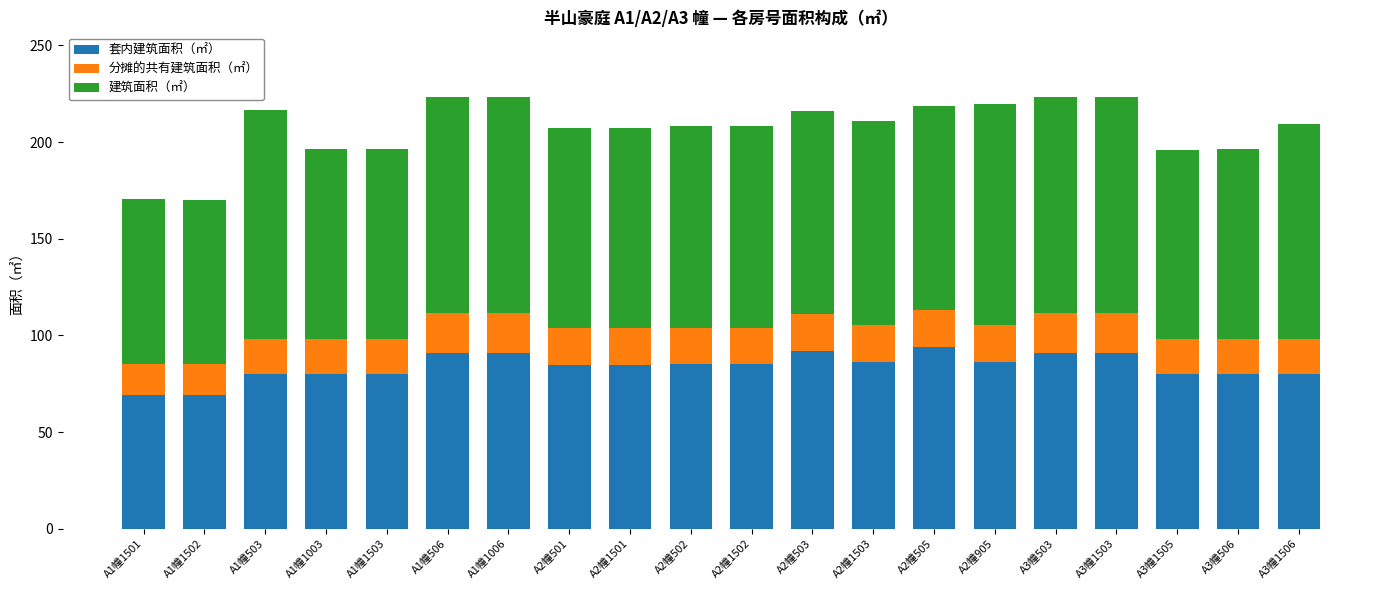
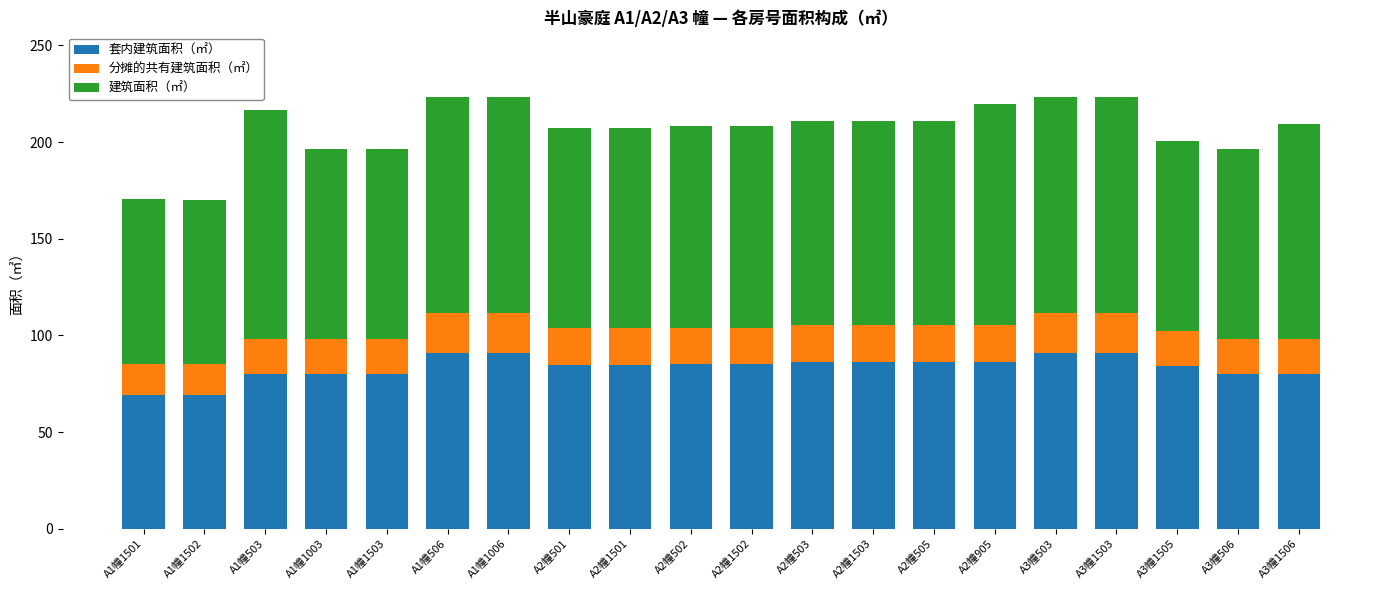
  {
    "套内建筑面积（㎡）": {
      "A1幢1501": 69,
      "A1幢1502": 69,
      "A1幢503": 80,
      "A1幢1003": 80,
      "A1幢1503": 80,
      "A1幢506": 91,
      "A1幢1006": 91,
      "A2幢501": 85,
      "A2幢1501": 85,
      "A2幢502": 85,
      "A2幢1502": 85,
-     "A2幢503": 92,
+     "A2幢503": 86,
      "A2幢1503": 86,
-     "A2幢505": 94,
+     "A2幢505": 86,
      "A2幢905": 86,
      "A3幢503": 91,
      "A3幢1503": 91,
-     "A3幢1505": 80,
+     "A3幢1505": 84,
      "A3幢506": 80,
      "A3幢1506": 80
    },
    "分摊的共有建筑面积（㎡）": {
      "A1幢1501": 16,
      "A1幢1502": 16,
      "A1幢503": 18,
      "A1幢1003": 18,
      "A1幢1503": 18,
      "A1幢506": 21,
      "A1幢1006": 21,
      "A2幢501": 19,
      "A2幢1501": 19,
      "A2幢502": 19,
      "A2幢1502": 19,
      "A2幢503": 19,
      "A2幢1503": 19,
      "A2幢505": 19,
      "A2幢905": 19,
      "A3幢503": 21,
      "A3幢1503": 21,
      "A3幢1505": 18,
      "A3幢506": 18,
      "A3幢1506": 18
    },
    "建筑面积（㎡）": {
      "A1幢1501": 85,
      "A1幢1502": 85,
      "A1幢503": 118,
      "A1幢1003": 98,
      "A1幢1503": 98,
      "A1幢506": 112,
      "A1幢1006": 112,
      "A2幢501": 104,
      "A2幢1501": 104,
      "A2幢502": 104,
      "A2幢1502": 104,
      "A2幢503": 105,
      "A2幢1503": 105,
      "A2幢505": 105,
      "A2幢905": 114,
      "A3幢503": 112,
      "A3幢1503": 112,
      "A3幢1505": 98,
      "A3幢506": 98,
      "A3幢1506": 111
    }
  }
